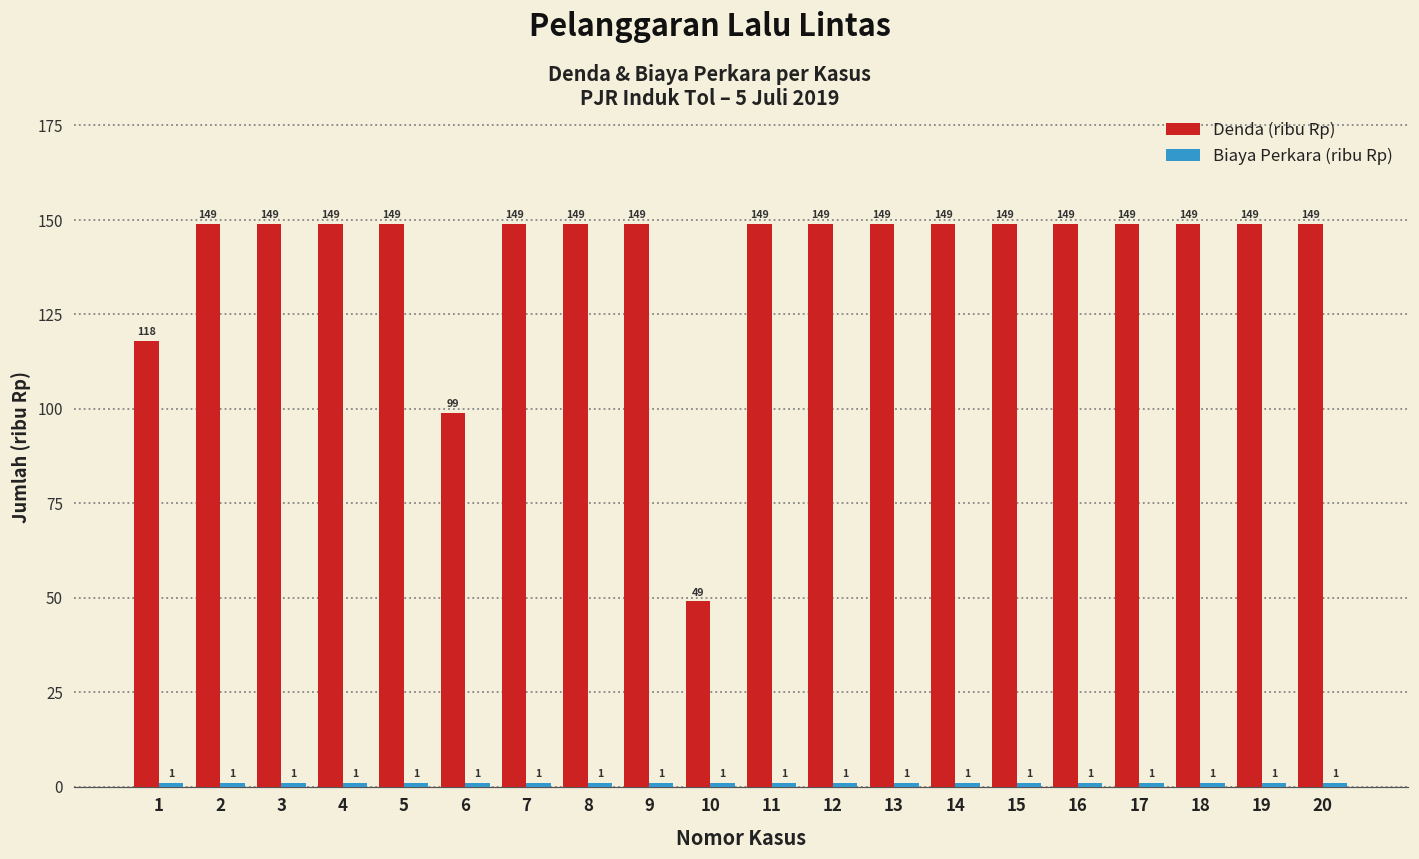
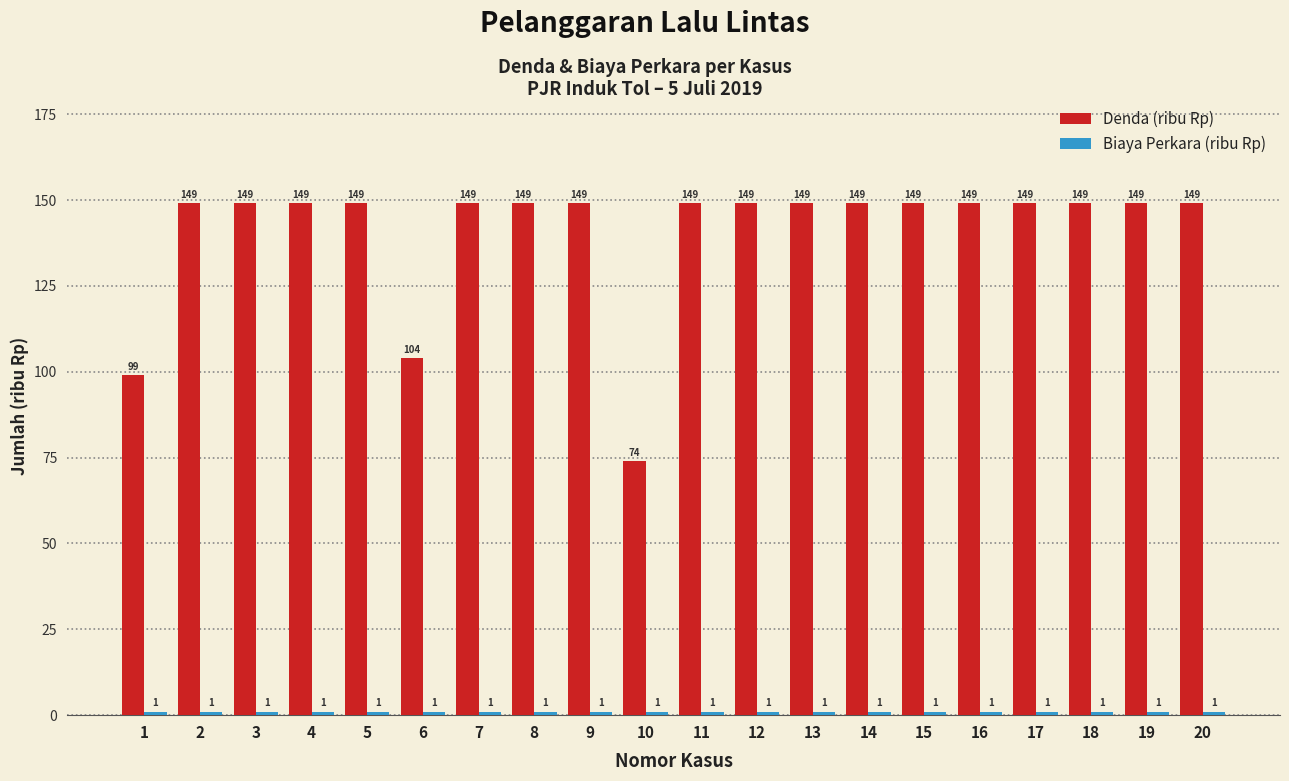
  {
    "Denda (ribu Rp)": {
-     "1": 118,
+     "1": 99,
      "2": 149,
      "3": 149,
      "4": 149,
      "5": 149,
-     "6": 99,
+     "6": 104,
      "7": 149,
      "8": 149,
      "9": 149,
-     "10": 49,
+     "10": 74,
      "11": 149,
      "12": 149,
      "13": 149,
      "14": 149,
      "15": 149,
      "16": 149,
      "17": 149,
      "18": 149,
      "19": 149,
      "20": 149
    },
    "Biaya Perkara (ribu Rp)": {
      "1": 1,
      "2": 1,
      "3": 1,
      "4": 1,
      "5": 1,
      "6": 1,
      "7": 1,
      "8": 1,
      "9": 1,
      "10": 1,
      "11": 1,
      "12": 1,
      "13": 1,
      "14": 1,
      "15": 1,
      "16": 1,
      "17": 1,
      "18": 1,
      "19": 1,
      "20": 1
    }
  }
